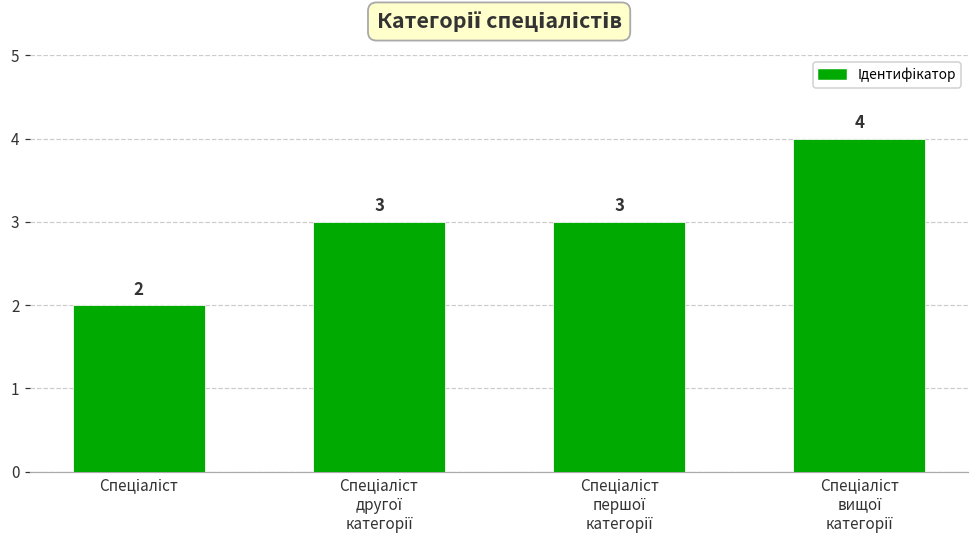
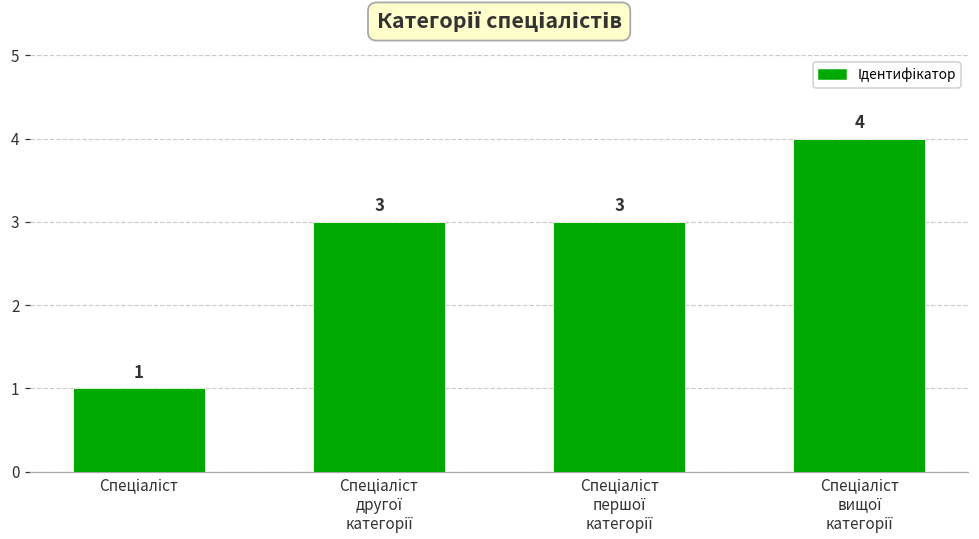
  {
-   "Спеціаліст": 2,
+   "Спеціаліст": 1,
    "Спеціаліст другої категорії": 3,
    "Спеціаліст першої категорії": 3,
    "Спеціаліст вищої категорії": 4
  }
